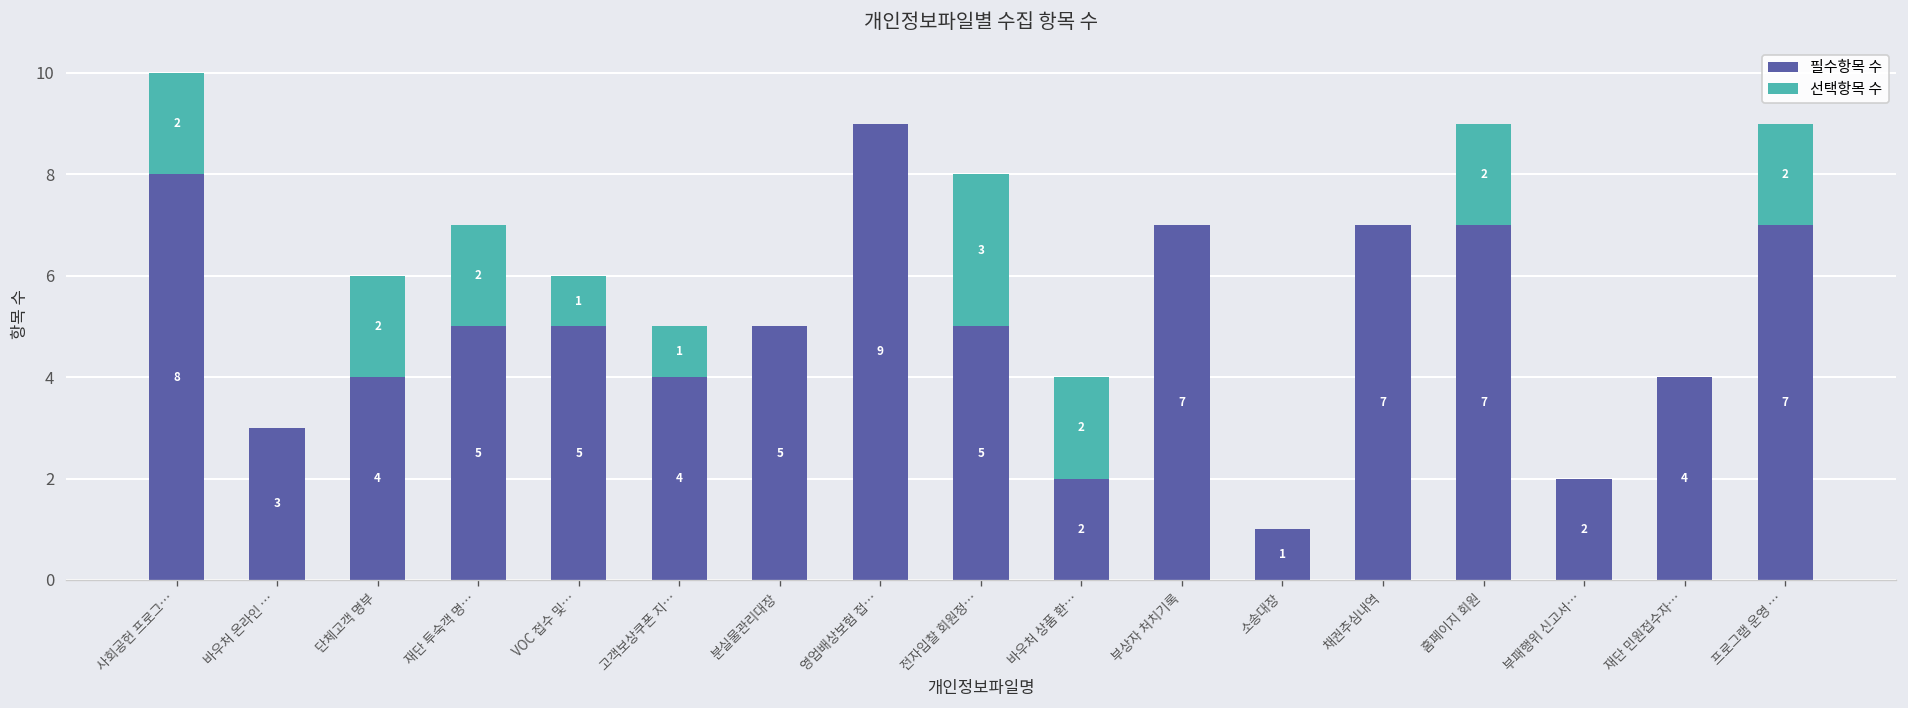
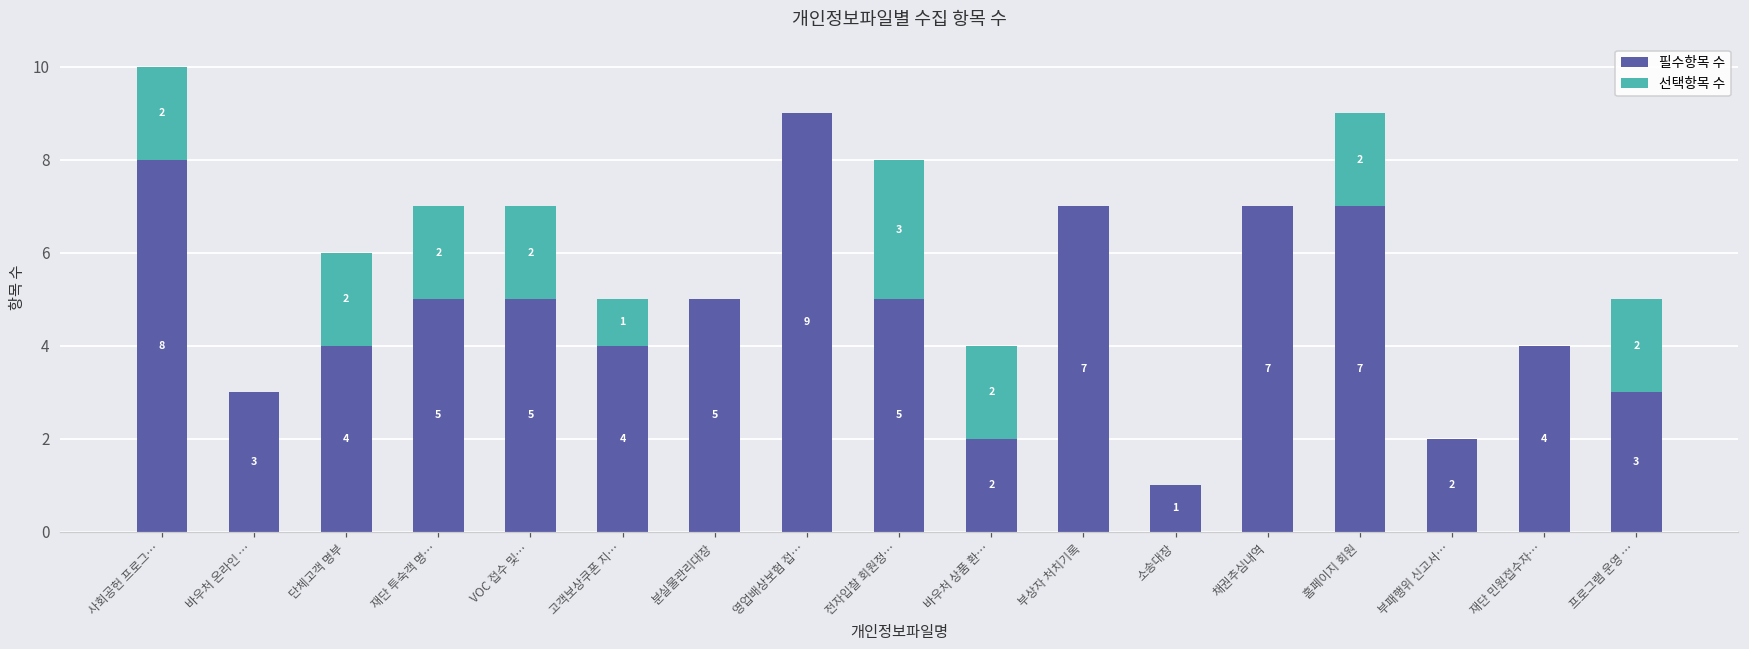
  {
    "필수항목 수": {
      "사회공헌 프로그…": 8,
      "바우처 온라인 …": 3,
      "단체고객 명부": 4,
      "재단 투숙객 명…": 5,
      "VOC 접수 및…": 5,
      "고객보상쿠폰 지…": 4,
      "분실물관리대장": 5,
      "영업배상보험 접…": 9,
      "전자입찰 회원정…": 5,
      "바우처 상품 환…": 2,
      "부상자 처치기록": 7,
      "소송대장": 1,
      "채권추심내역": 7,
      "홈페이지 회원": 7,
      "부패행위 신고서…": 2,
      "재단 민원접수자…": 4,
-     "프로그램 운영 …": 7
+     "프로그램 운영 …": 3
    },
    "선택항목 수": {
      "사회공헌 프로그…": 2,
      "단체고객 명부": 2,
      "재단 투숙객 명…": 2,
-     "VOC 접수 및…": 1,
+     "VOC 접수 및…": 2,
      "고객보상쿠폰 지…": 1,
      "전자입찰 회원정…": 3,
      "바우처 상품 환…": 2,
      "홈페이지 회원": 2,
      "프로그램 운영 …": 2
    }
  }
